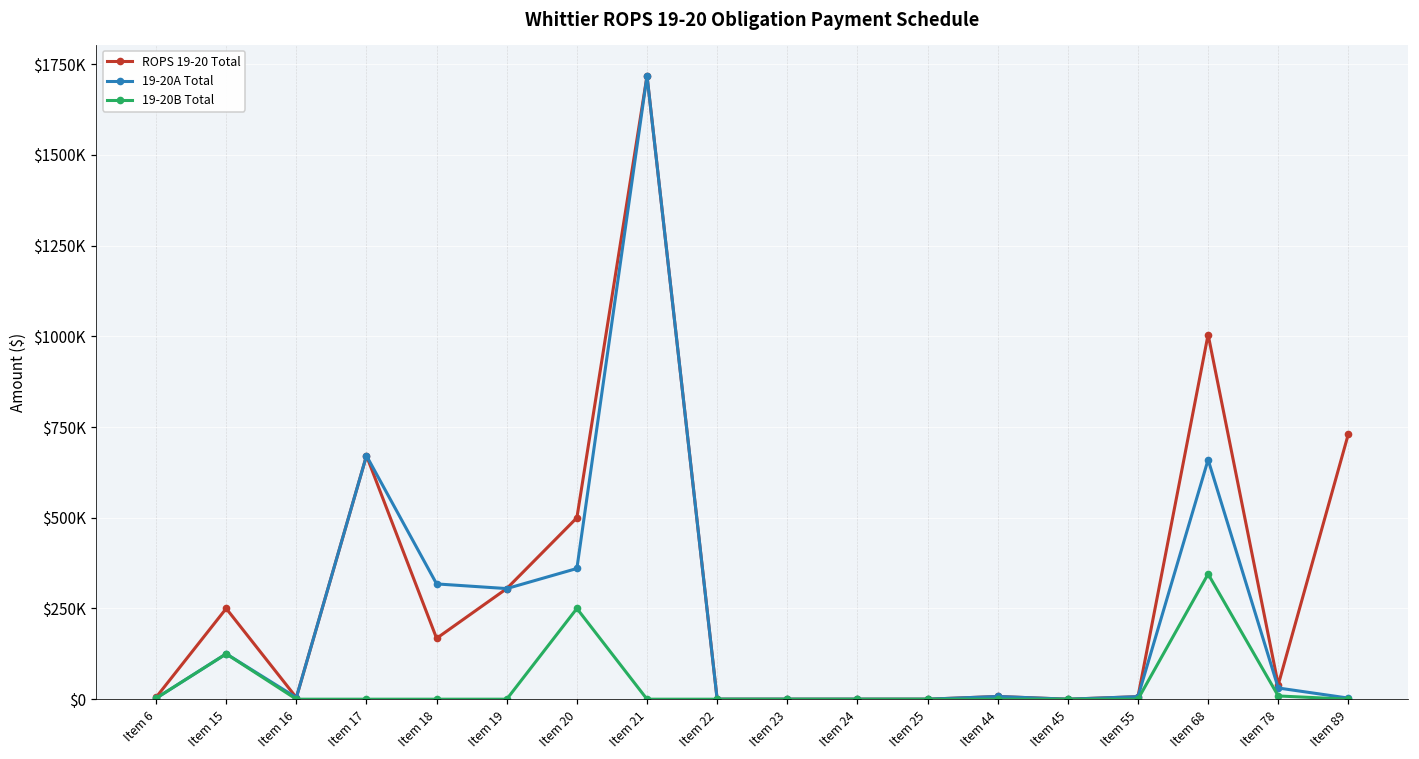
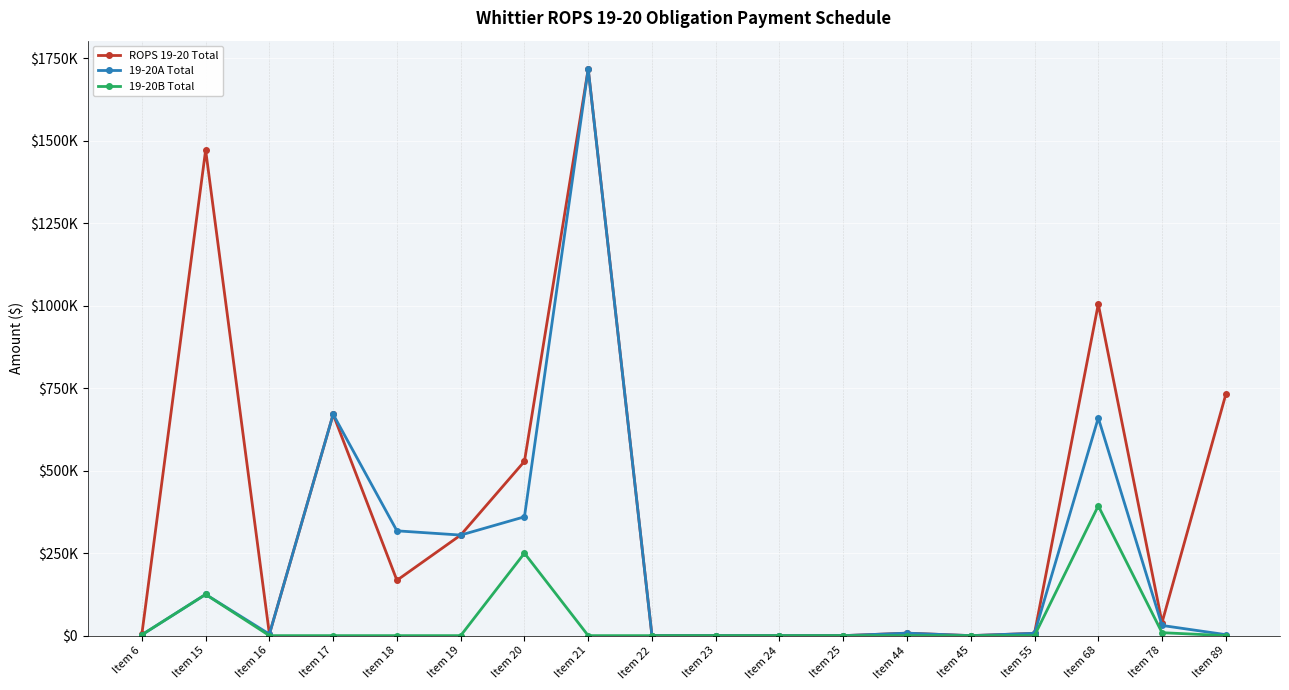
  {
    "ROPS 19-20 Total": {
-     "Item 15": "$250000",
+     "Item 15": "$1470000",
      "Item 18": "$170000",
-     "Item 20": "$500000",
+     "Item 20": "$530000",
      "Item 68": "$1010000",
      "Item 78": "$40000",
      "Item 89": "$730000"
    },
    "19-20A Total": {
      "Item 18": "$320000",
      "Item 20": "$360000",
      "Item 68": "$660000",
      "Item 78": "$30000"
    },
    "19-20B Total": {
      "Item 17": "$0",
      "Item 18": "$0",
      "Item 19": "$0",
      "Item 20": "$250000",
      "Item 21": "$0",
-     "Item 68": "$350000",
+     "Item 68": "$390000",
      "Item 78": "$10000"
    }
  }
